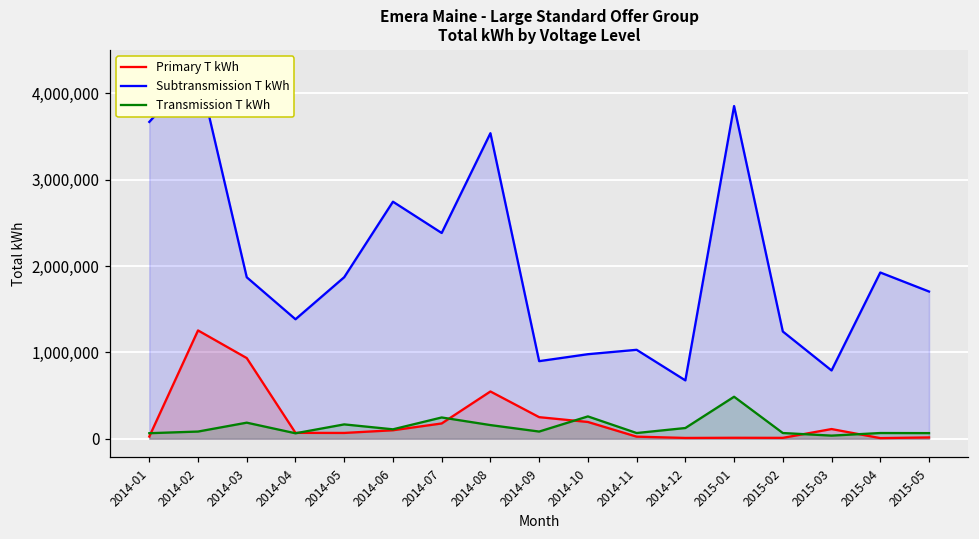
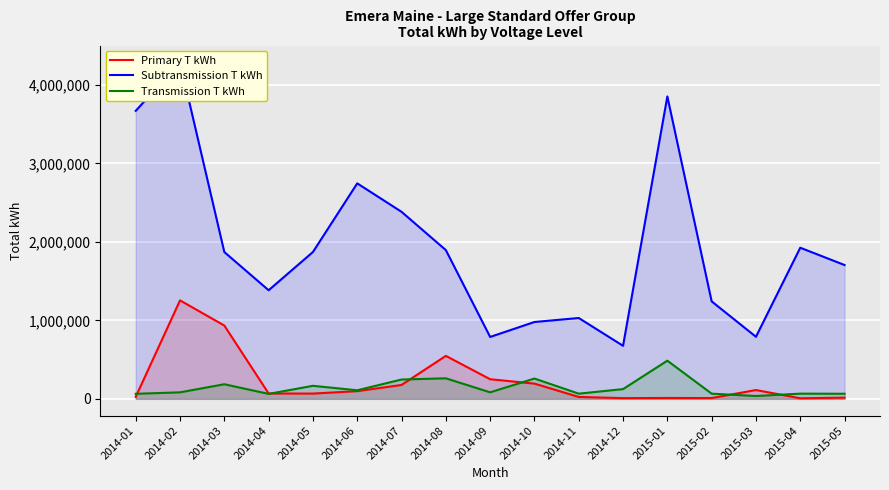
  {
    "Primary T kWh": {
      "2014-01": "0",
      "2014-02": "1,300,000",
      "2014-03": "900,000",
      "2014-05": "100,000",
      "2014-07": "200,000",
      "2014-08": "500,000",
      "2014-09": "200,000",
      "2014-10": "200,000",
      "2014-11": "0",
      "2014-12": "0",
      "2015-01": "0",
      "2015-02": "0",
      "2015-03": "100,000",
      "2015-04": "0",
      "2015-05": "0"
    },
    "Subtransmission T kWh": {
      "2014-01": "3,700,000",
      "2014-03": "1,900,000",
      "2014-04": "1,400,000",
      "2014-05": "1,900,000",
      "2014-06": "2,700,000",
      "2014-07": "2,400,000",
-     "2014-08": "3,500,000",
-     "2014-09": "900,000",
+     "2014-08": "1,900,000",
+     "2014-09": "800,000",
      "2014-10": "1,000,000",
      "2014-11": "1,000,000",
      "2014-12": "700,000",
      "2015-01": "3,900,000",
      "2015-02": "1,200,000",
      "2015-03": "800,000",
      "2015-04": "1,900,000",
      "2015-05": "1,700,000"
    },
    "Transmission T kWh": {
      "2014-01": "100,000",
      "2014-02": "100,000",
      "2014-03": "200,000",
      "2014-05": "200,000",
      "2014-07": "200,000",
-     "2014-08": "200,000",
+     "2014-08": "300,000",
      "2014-09": "100,000",
      "2014-10": "300,000",
      "2014-11": "100,000",
      "2014-12": "100,000",
      "2015-01": "500,000",
      "2015-02": "100,000",
      "2015-03": "0",
      "2015-04": "100,000",
      "2015-05": "100,000"
    }
  }
